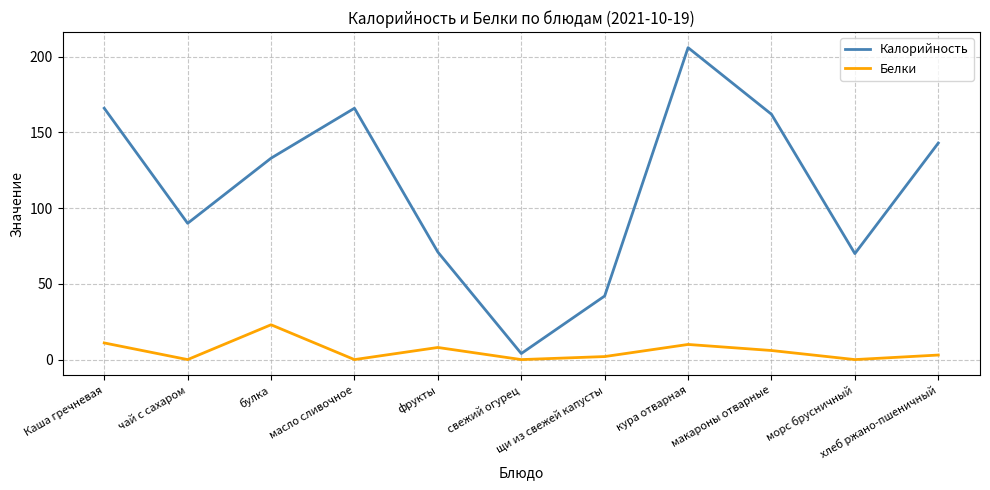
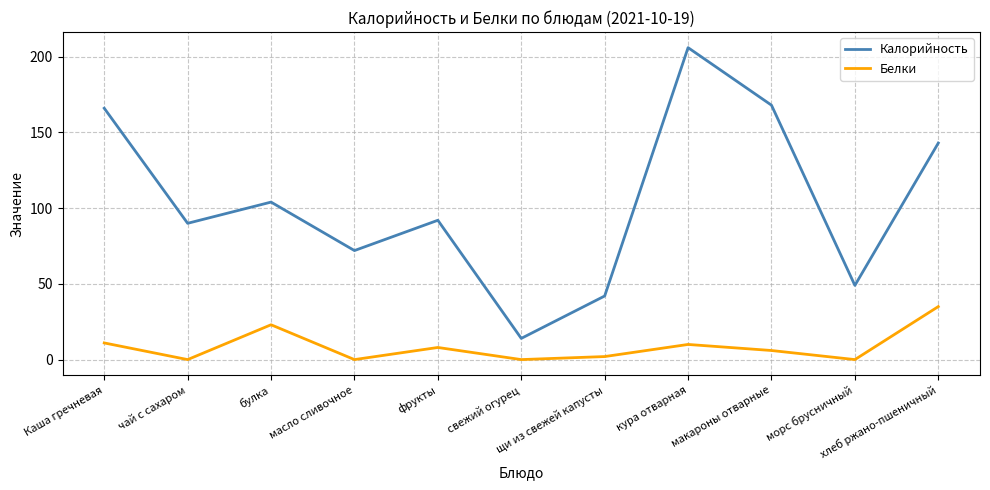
  {
    "Калорийность": {
      "Каша гречневая": 166,
      "чай с сахаром": 90,
-     "булка": 133,
-     "масло сливочное": 166,
-     "фрукты": 71,
-     "свежий огурец": 4,
+     "булка": 104,
+     "масло сливочное": 72,
+     "фрукты": 92,
+     "свежий огурец": 14,
      "щи из свежей капусты": 42,
      "кура отварная": 206,
-     "макароны отварные": 162,
-     "морс брусничный": 70,
+     "макароны отварные": 168,
+     "морс брусничный": 49,
      "хлеб ржано-пшеничный": 143
    },
    "Белки": {
      "Каша гречневая": 11,
      "чай с сахаром": 0,
      "булка": 23,
      "масло сливочное": 0,
      "фрукты": 8,
      "свежий огурец": 0,
      "щи из свежей капусты": 2,
      "кура отварная": 10,
      "макароны отварные": 6,
      "морс брусничный": 0,
-     "хлеб ржано-пшеничный": 3
+     "хлеб ржано-пшеничный": 35
    }
  }
